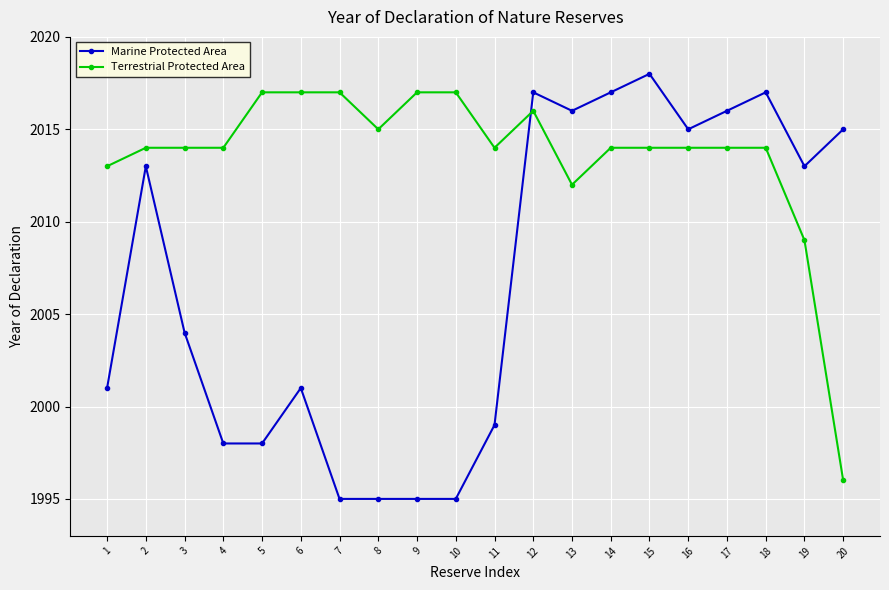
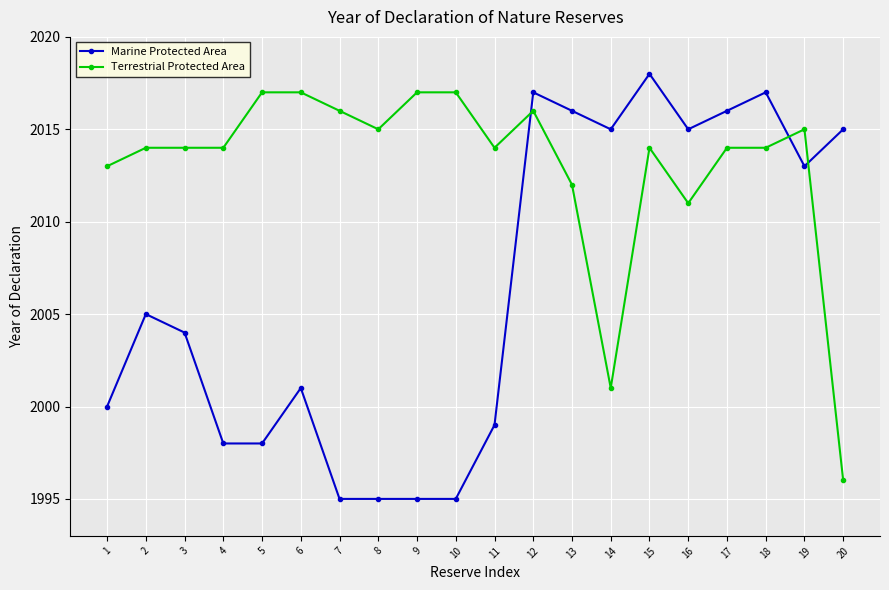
  {
    "Marine Protected Area": {
-     "1": 2001,
-     "2": 2013,
+     "1": 2000,
+     "2": 2005,
      "3": 2004,
      "4": 1998,
      "5": 1998,
      "6": 2001,
      "7": 1995,
      "8": 1995,
      "9": 1995,
      "10": 1995,
      "11": 1999,
      "12": 2017,
      "13": 2016,
-     "14": 2017,
+     "14": 2015,
      "15": 2018,
      "16": 2015,
      "17": 2016,
      "18": 2017,
      "19": 2013,
      "20": 2015
    },
    "Terrestrial Protected Area": {
      "1": 2013,
      "2": 2014,
      "3": 2014,
      "4": 2014,
      "5": 2017,
      "6": 2017,
-     "7": 2017,
+     "7": 2016,
      "8": 2015,
      "9": 2017,
      "10": 2017,
      "11": 2014,
      "12": 2016,
      "13": 2012,
-     "14": 2014,
+     "14": 2001,
      "15": 2014,
-     "16": 2014,
+     "16": 2011,
      "17": 2014,
      "18": 2014,
-     "19": 2009,
+     "19": 2015,
      "20": 1996
    }
  }
